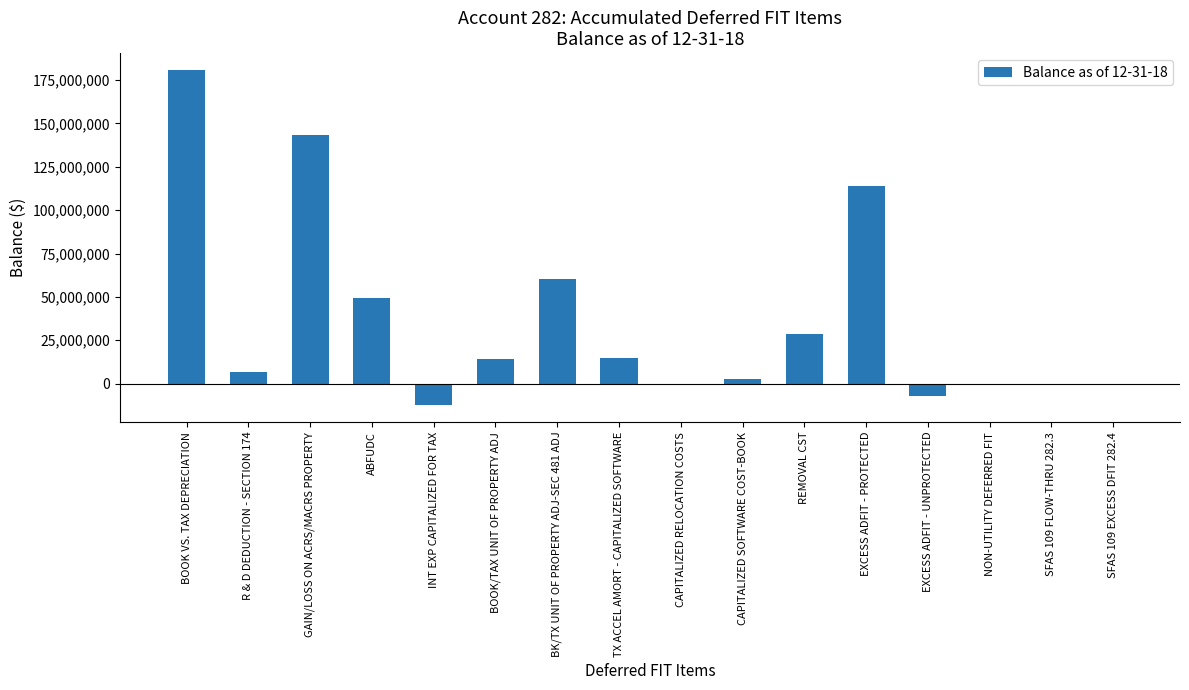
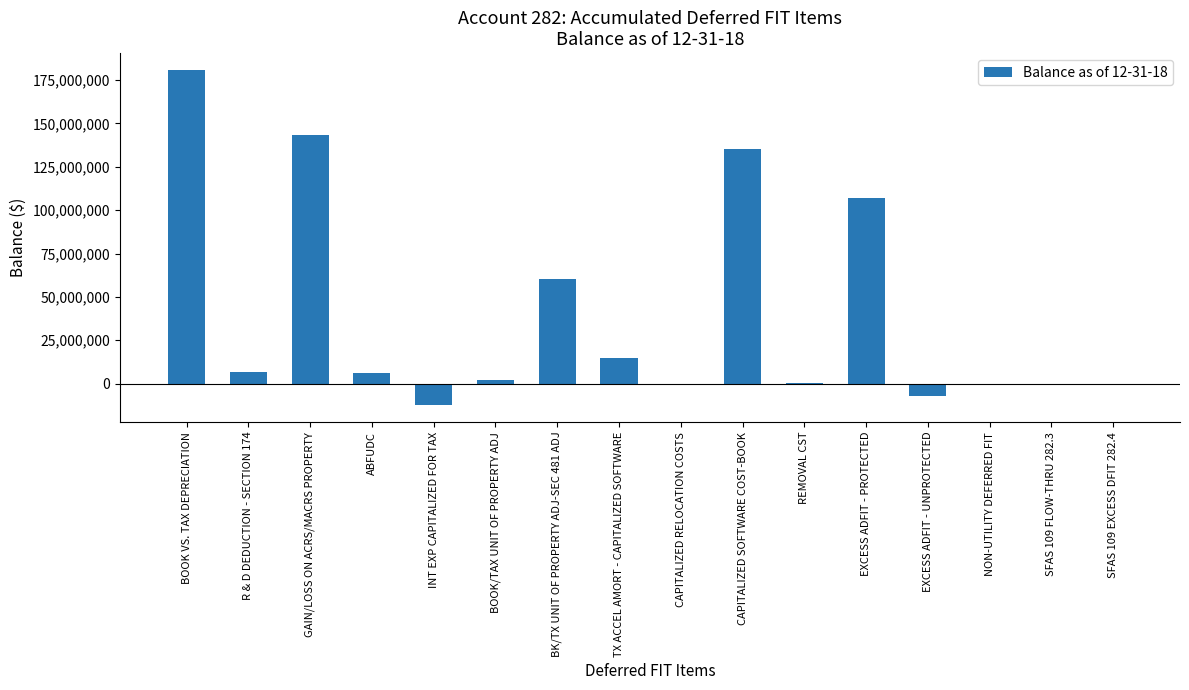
  {
    "BOOK VS. TAX DEPRECIATION": "181,000,000",
    "R & D DEDUCTION - SECTION 174": "7,000,000",
    "GAIN/LOSS ON ACRS/MACRS PROPERTY": "143,000,000",
-   "ABFUDC": "49,000,000",
+   "ABFUDC": "6,000,000",
    "INT EXP CAPITALIZED FOR TAX": "-12,000,000",
-   "BOOK/TAX UNIT OF PROPERTY ADJ": "14,000,000",
+   "BOOK/TAX UNIT OF PROPERTY ADJ": "2,000,000",
    "BK/TX UNIT OF PROPERTY ADJ-SEC 481 ADJ": "60,000,000",
    "TX ACCEL AMORT - CAPITALIZED SOFTWARE": "15,000,000",
-   "CAPITALIZED SOFTWARE COST-BOOK": "2,000,000",
-   "REMOVAL CST": "29,000,000",
-   "EXCESS ADFIT - PROTECTED": "114,000,000",
+   "CAPITALIZED SOFTWARE COST-BOOK": "135,000,000",
+   "REMOVAL CST": "0",
+   "EXCESS ADFIT - PROTECTED": "107,000,000",
    "EXCESS ADFIT - UNPROTECTED": "-7,000,000",
    "NON-UTILITY DEFERRED FIT": "0",
    "SFAS 109 FLOW-THRU 282.3": "0",
    "SFAS 109 EXCESS DFIT 282.4": "0"
  }
